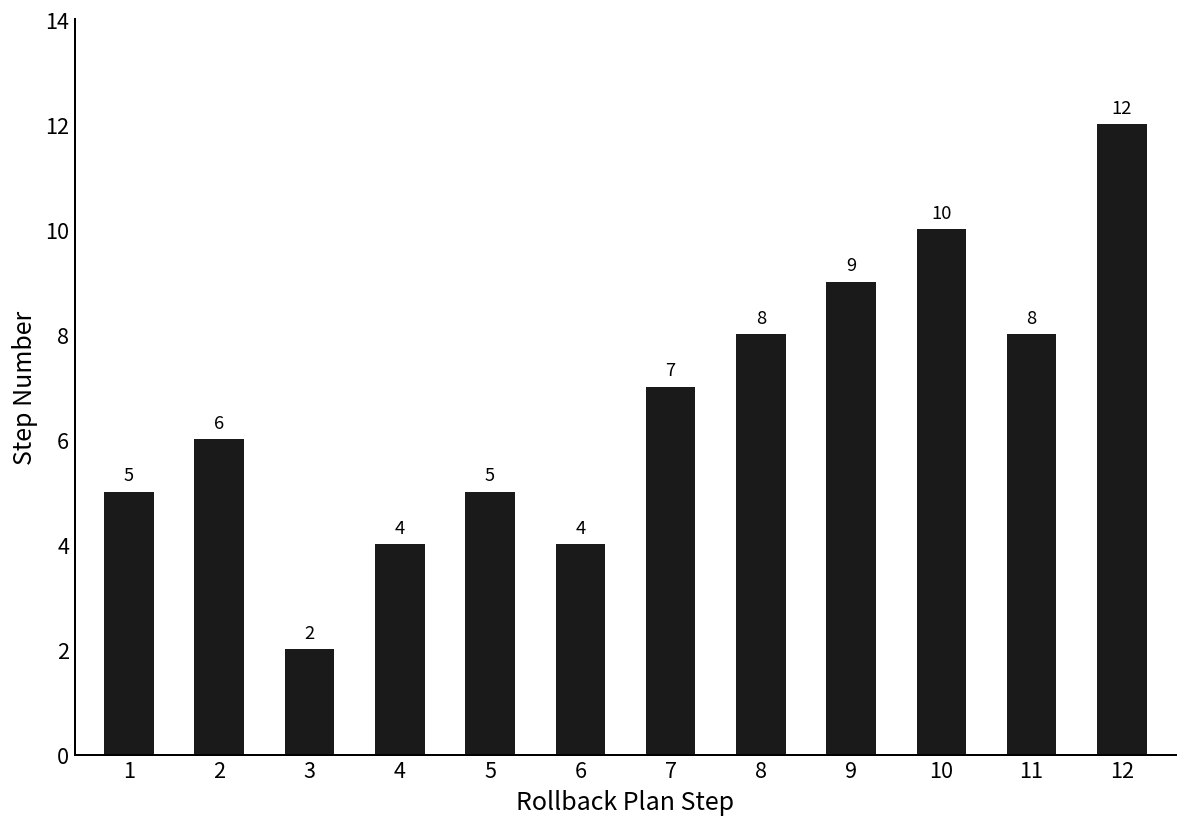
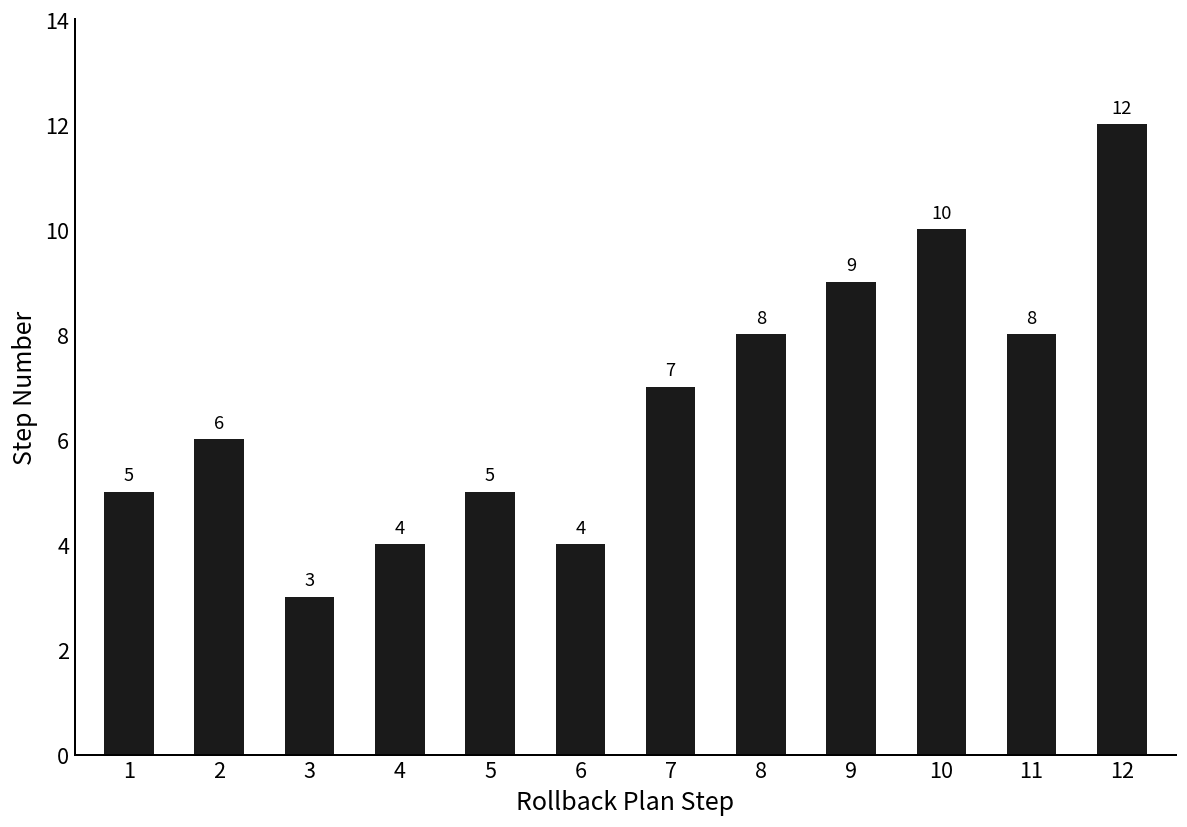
  {
    "1": 5,
    "2": 6,
-   "3": 2,
+   "3": 3,
    "4": 4,
    "5": 5,
    "6": 4,
    "7": 7,
    "8": 8,
    "9": 9,
    "10": 10,
    "11": 8,
    "12": 12
  }
